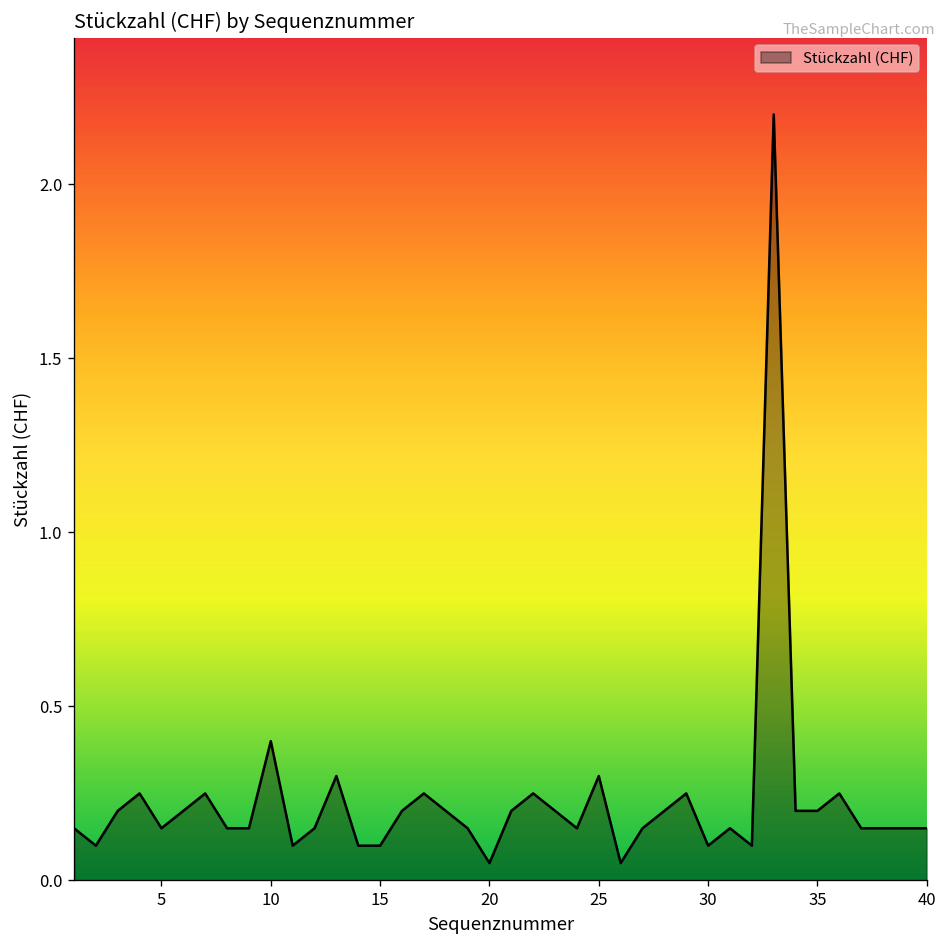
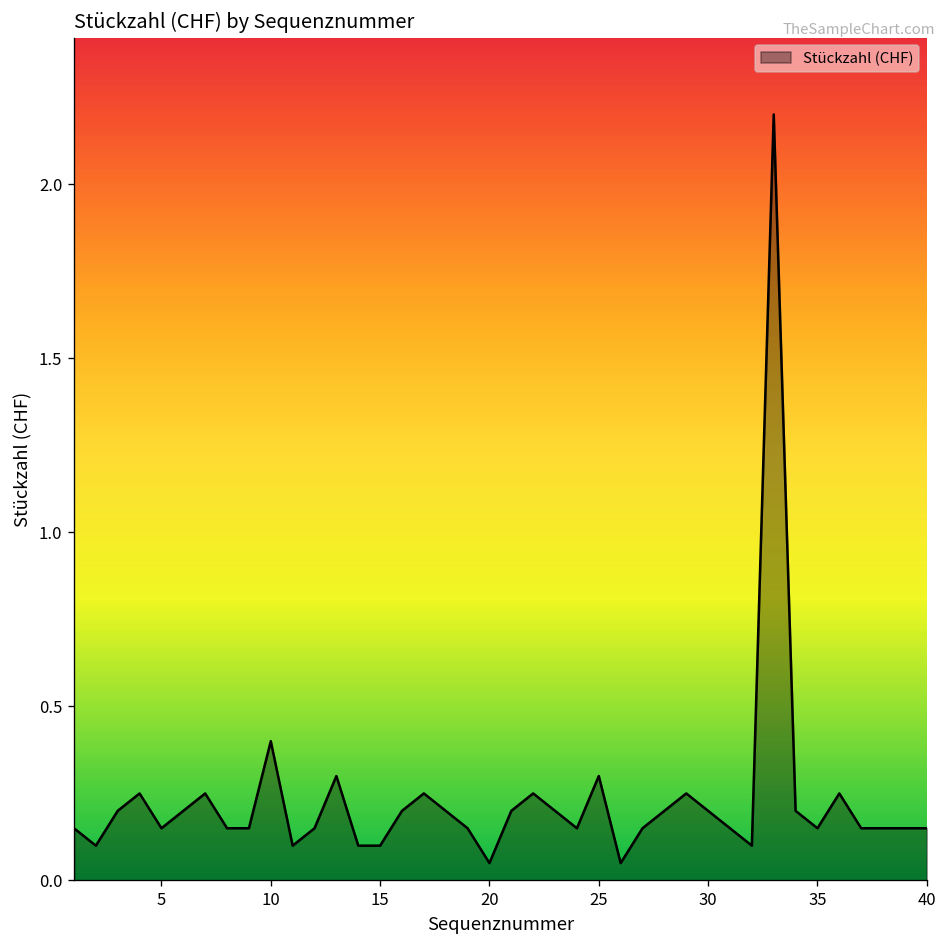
  {
    "5": 0.15,
    "10": 0.40,
    "15": 0.10,
    "20": 0.05,
    "25": 0.30,
-   "30": 0.1,
-   "35": 0.20,
+   "30": 0.2,
+   "35": 0.15,
    "40": 0.15
  }
